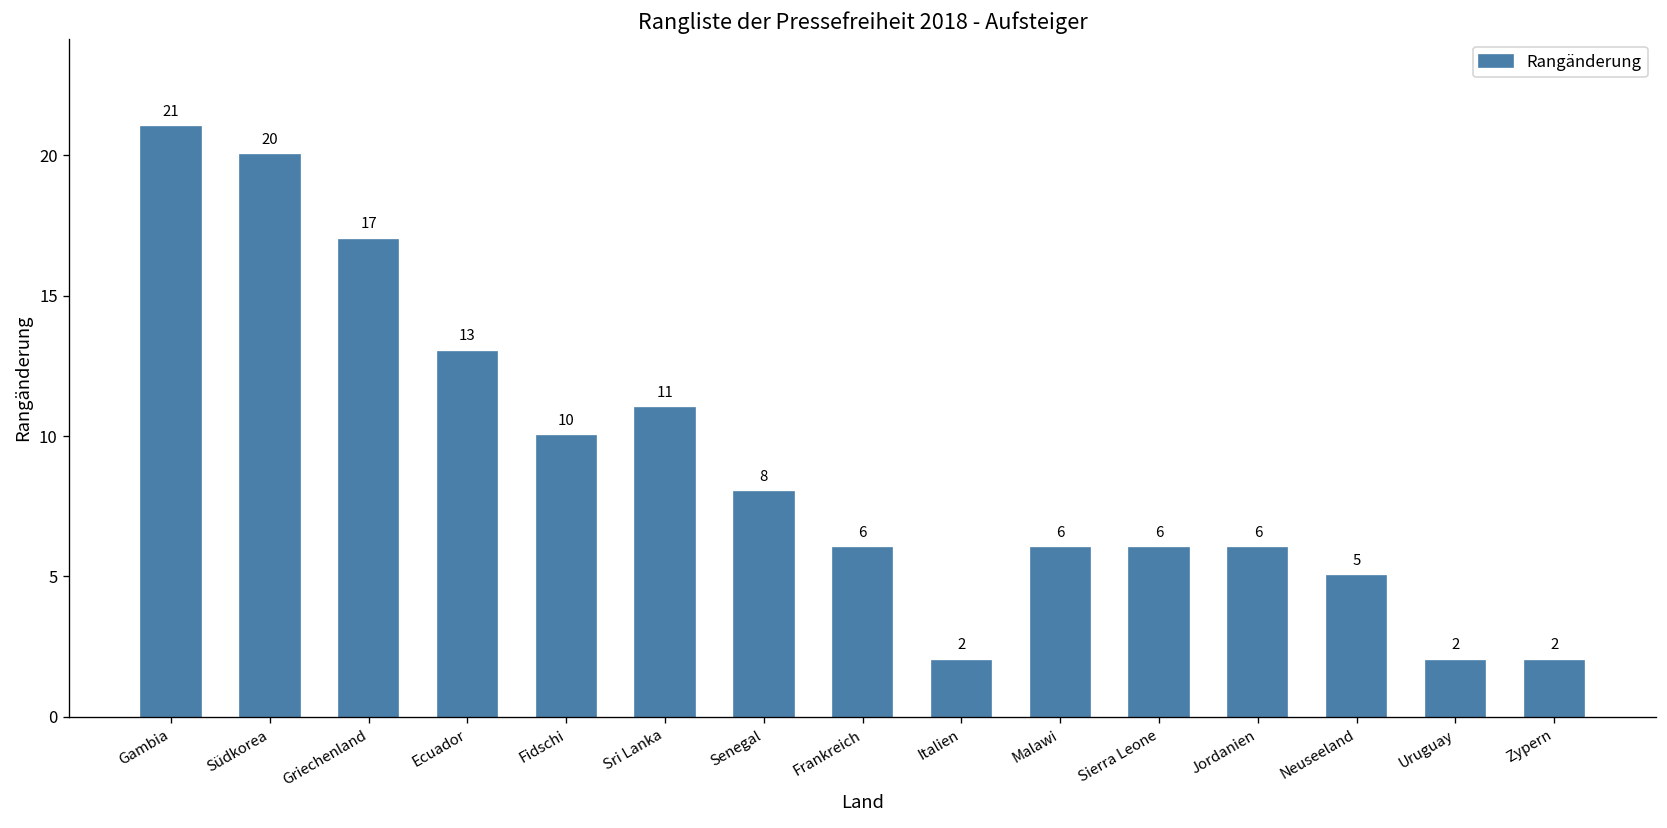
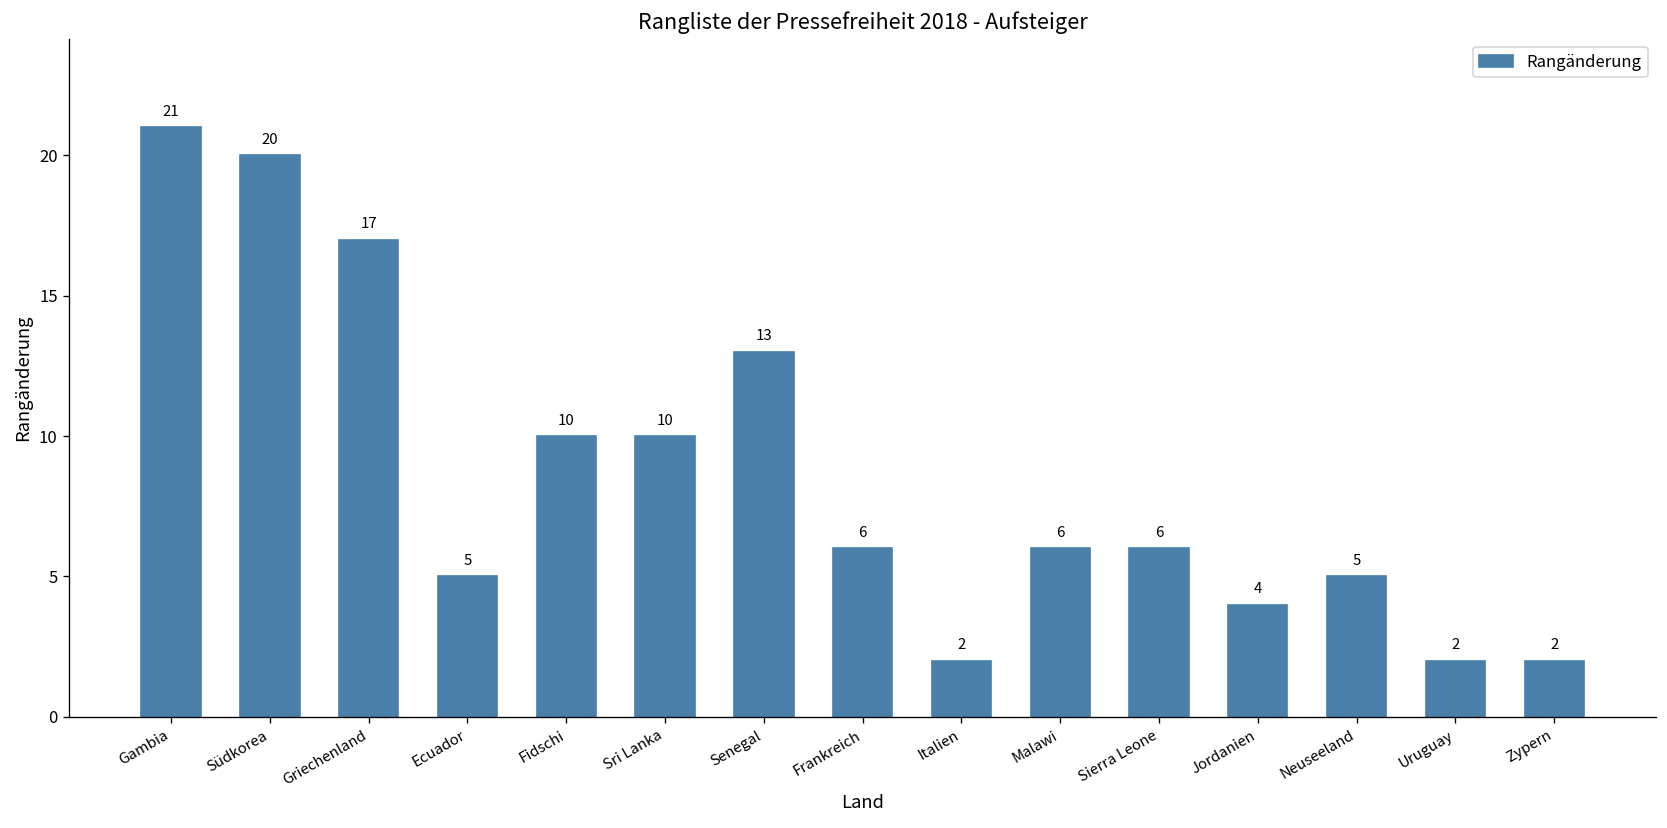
  {
    "Gambia": 21,
    "Südkorea": 20,
    "Griechenland": 17,
-   "Ecuador": 13,
+   "Ecuador": 5,
    "Fidschi": 10,
-   "Sri Lanka": 11,
-   "Senegal": 8,
+   "Sri Lanka": 10,
+   "Senegal": 13,
    "Frankreich": 6,
    "Italien": 2,
    "Malawi": 6,
    "Sierra Leone": 6,
-   "Jordanien": 6,
+   "Jordanien": 4,
    "Neuseeland": 5,
    "Uruguay": 2,
    "Zypern": 2
  }
